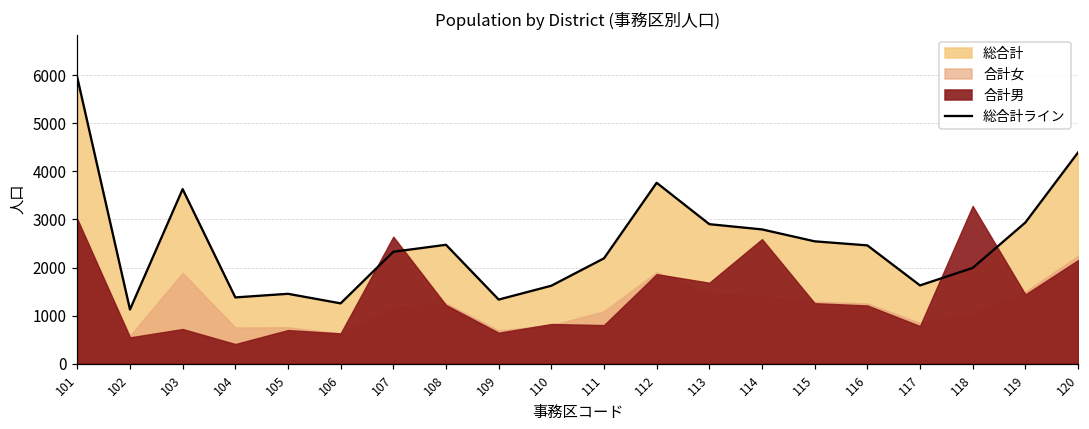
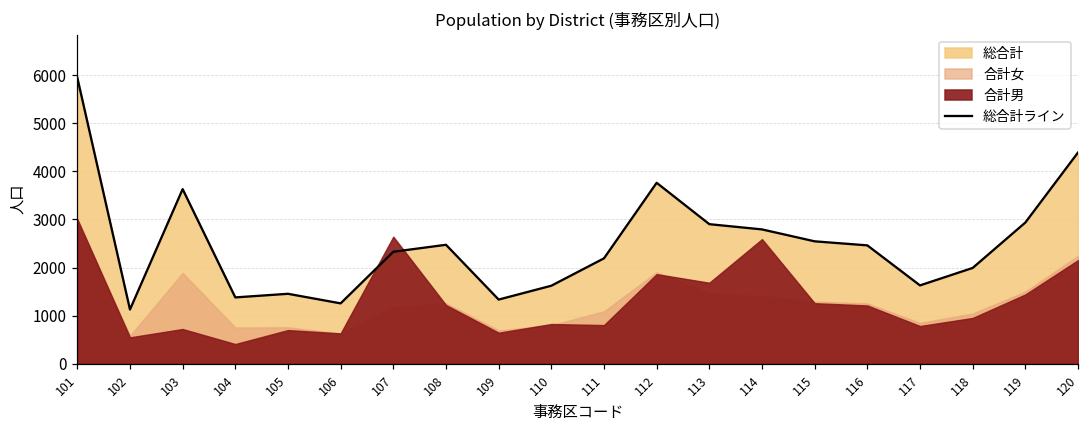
  {
    "合計男": {
      "101": 3000,
      "103": 700,
      "104": 400,
      "105": 700,
      "107": 2600,
      "111": 800,
      "113": 1700,
      "114": 2600,
      "117": 800,
-     "118": 3300,
+     "118": 900,
      "119": 1400,
      "120": 2200
    }
  }
